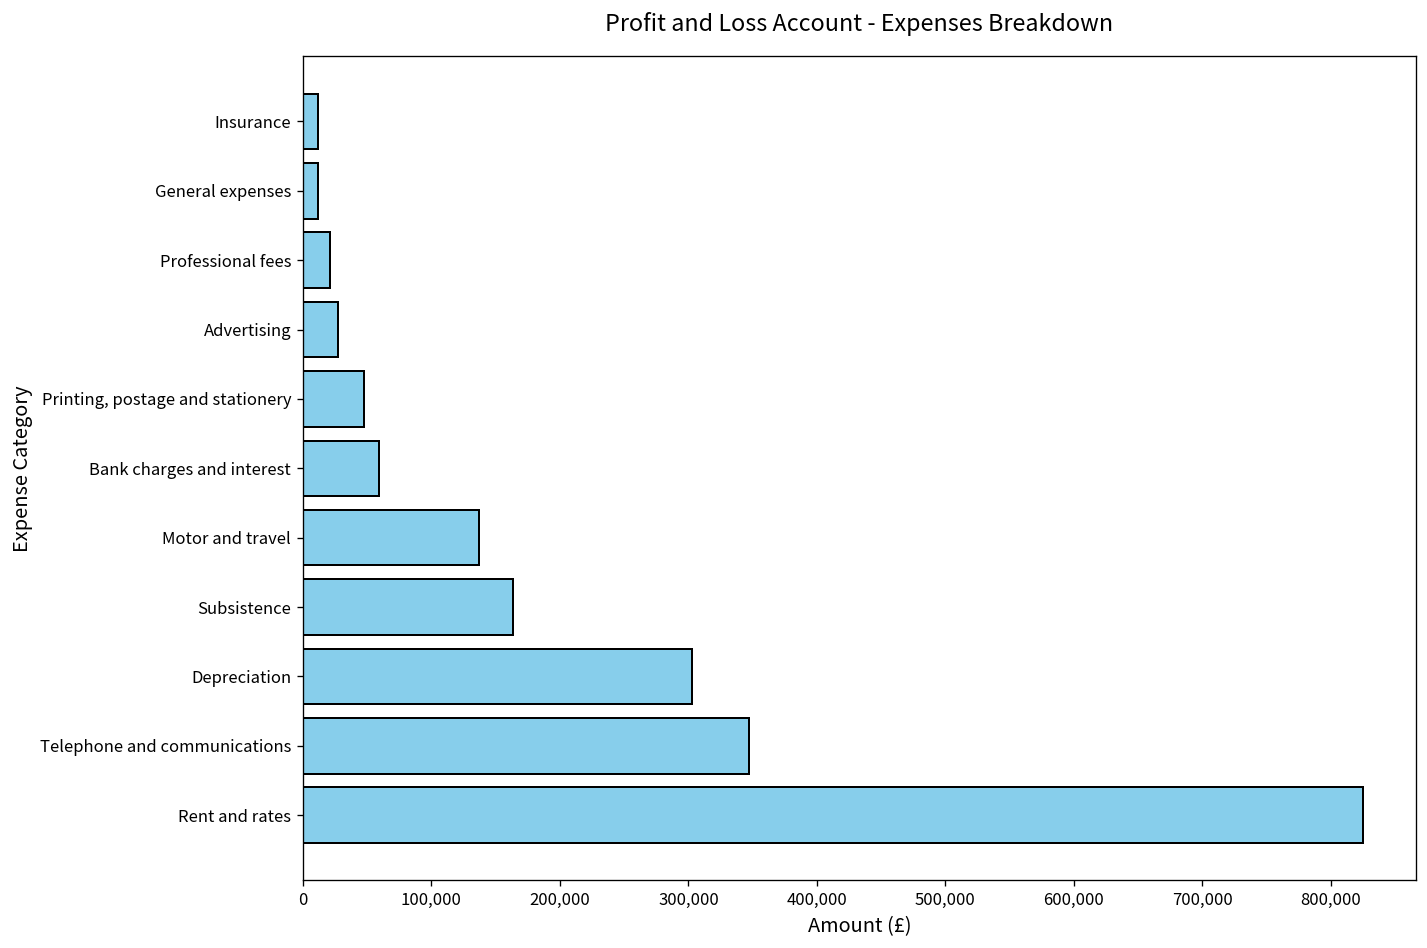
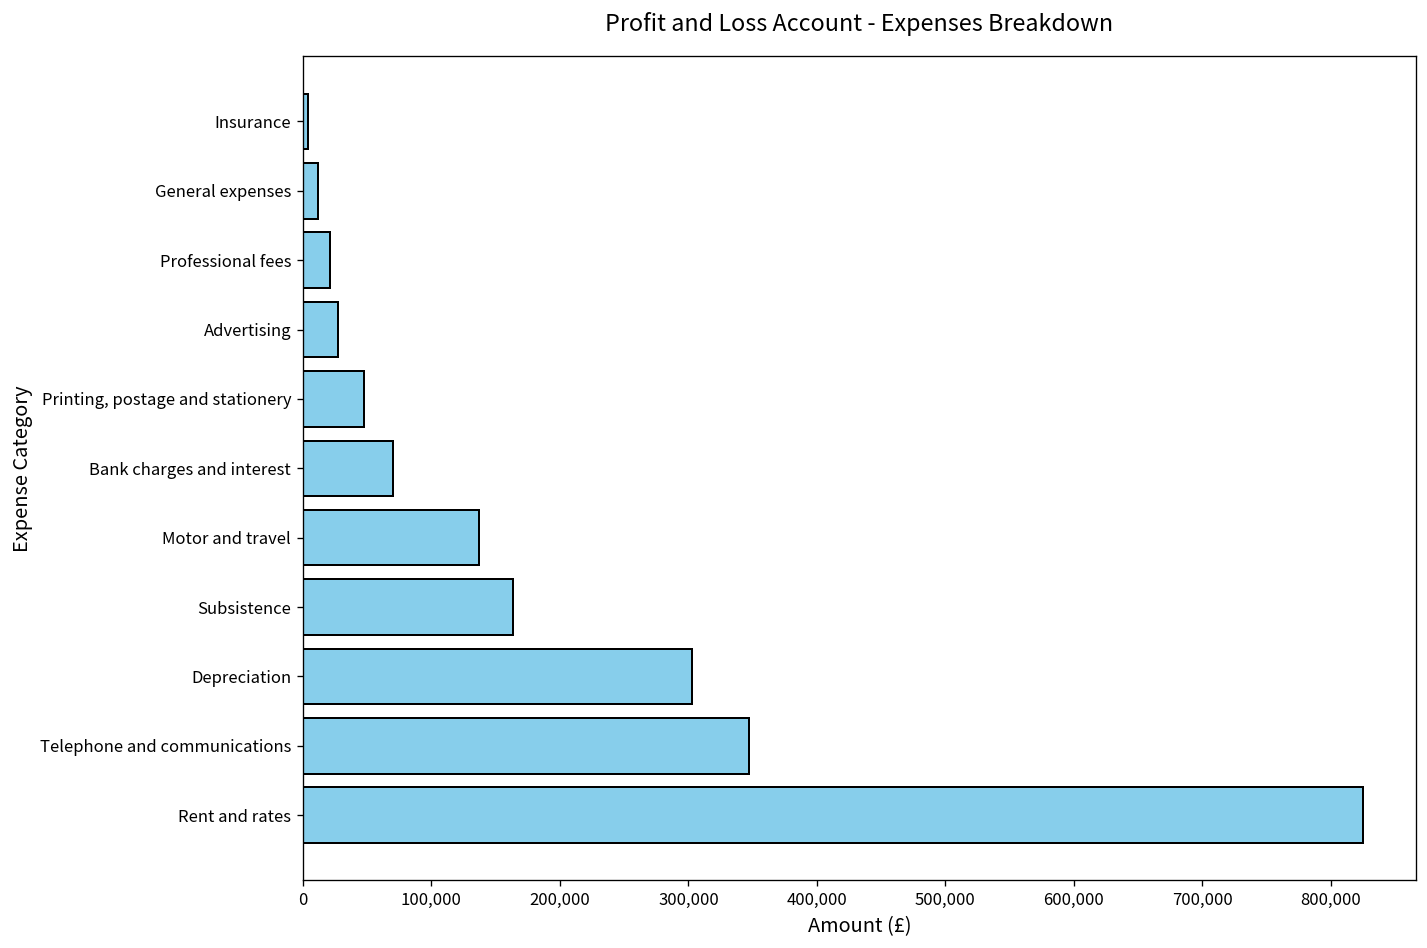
  {
-   "Insurance": "12,000",
+   "Insurance": "4,000",
    "General expenses": "12,000",
    "Professional fees": "21,000",
    "Advertising": "28,000",
    "Printing, postage and stationery": "47,000",
-   "Bank charges and interest": "59,000",
+   "Bank charges and interest": "70,000",
    "Motor and travel": "137,000",
    "Subsistence": "163,000",
    "Depreciation": "303,000",
    "Telephone and communications": "347,000",
    "Rent and rates": "825,000"
  }
